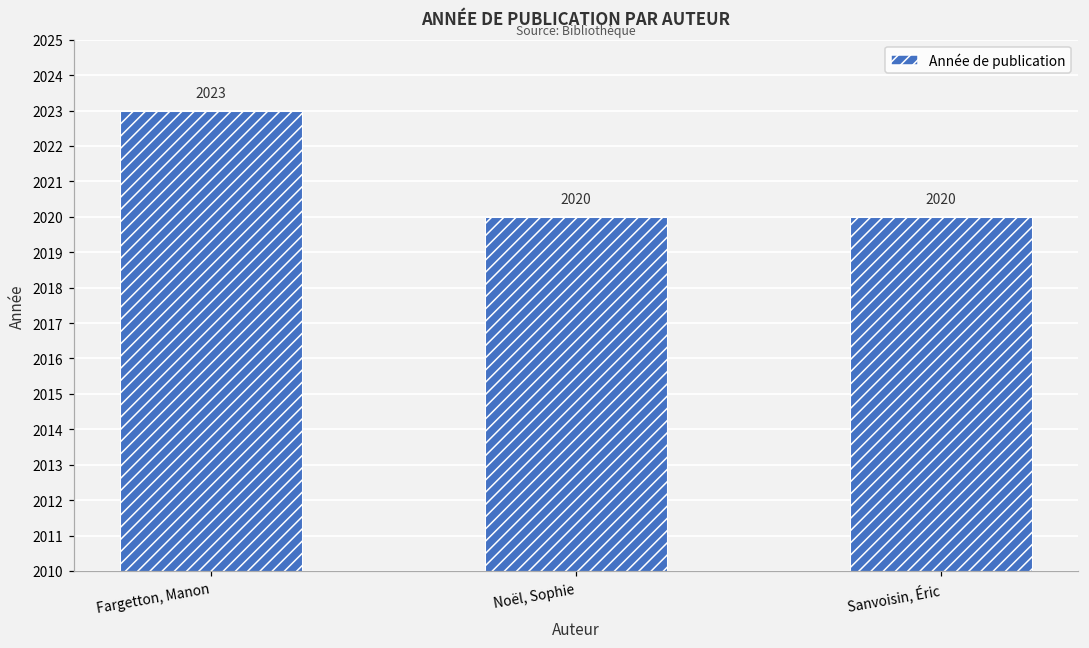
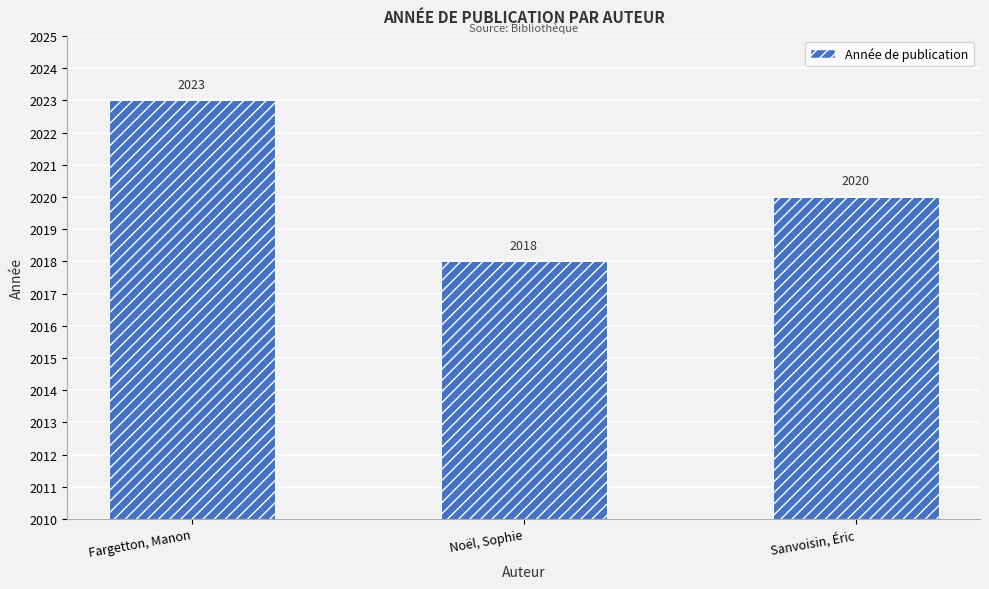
  {
    "Fargetton, Manon": 2023,
-   "Noël, Sophie": 2020,
+   "Noël, Sophie": 2018,
    "Sanvoisin, Éric": 2020
  }
